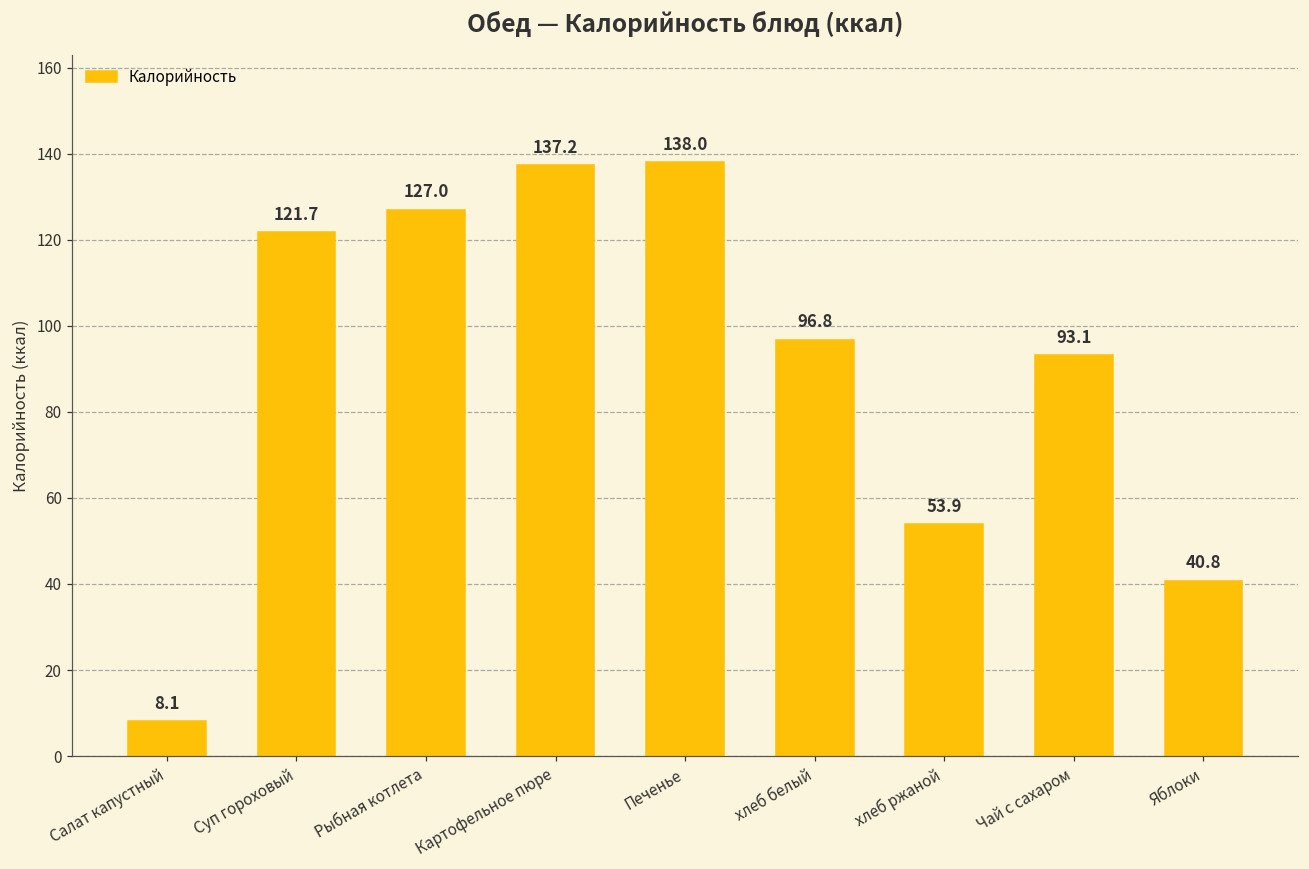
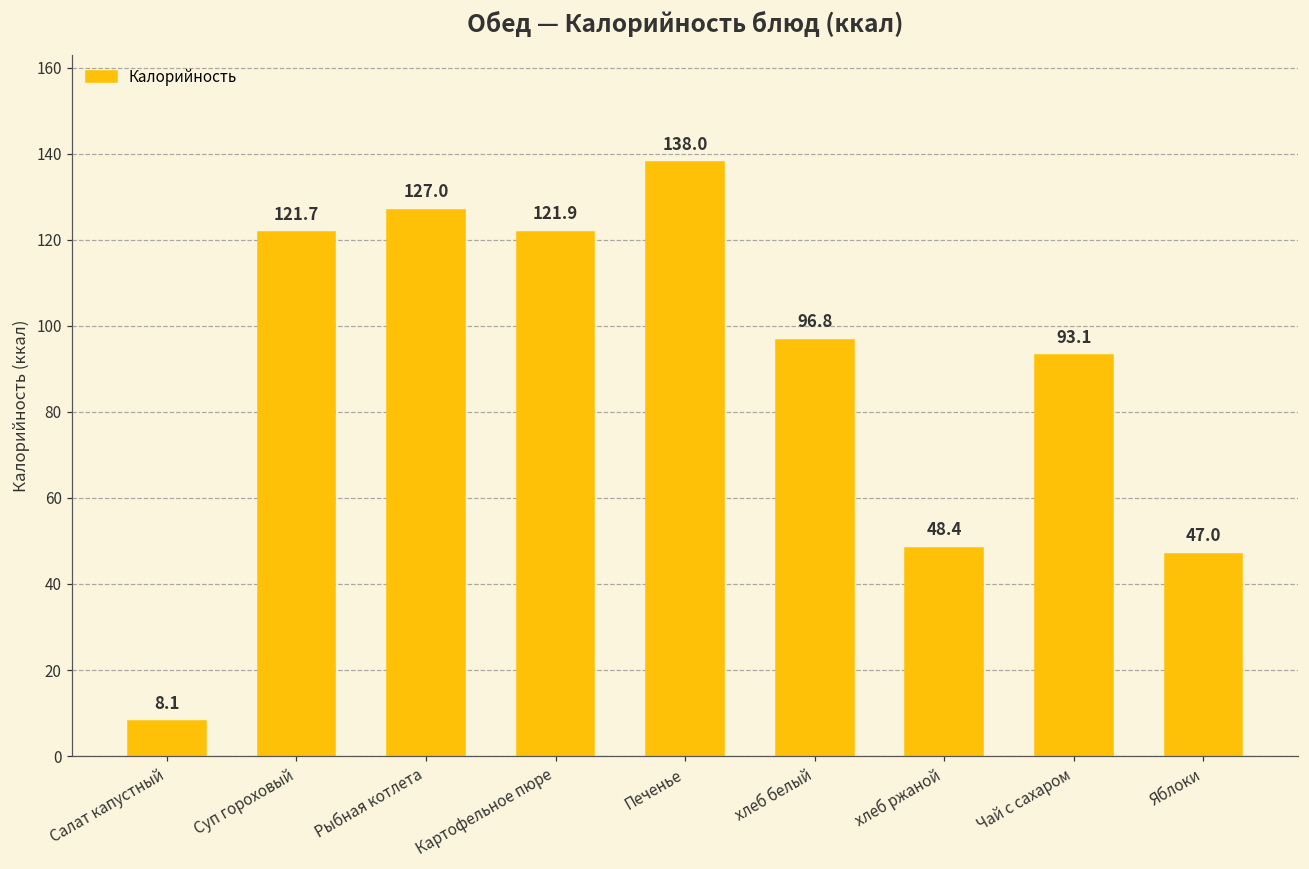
  {
    "Салат капустный": 8.1,
    "Суп гороховый": 121.7,
    "Рыбная котлета": 127.0,
-   "Картофельное пюре": 137.2,
+   "Картофельное пюре": 121.9,
    "Печенье": 138.0,
    "хлеб белый": 96.8,
-   "хлеб ржаной": 53.9,
+   "хлеб ржаной": 48.4,
    "Чай с сахаром": 93.1,
-   "Яблоки": 40.8
+   "Яблоки": 47.0
  }
